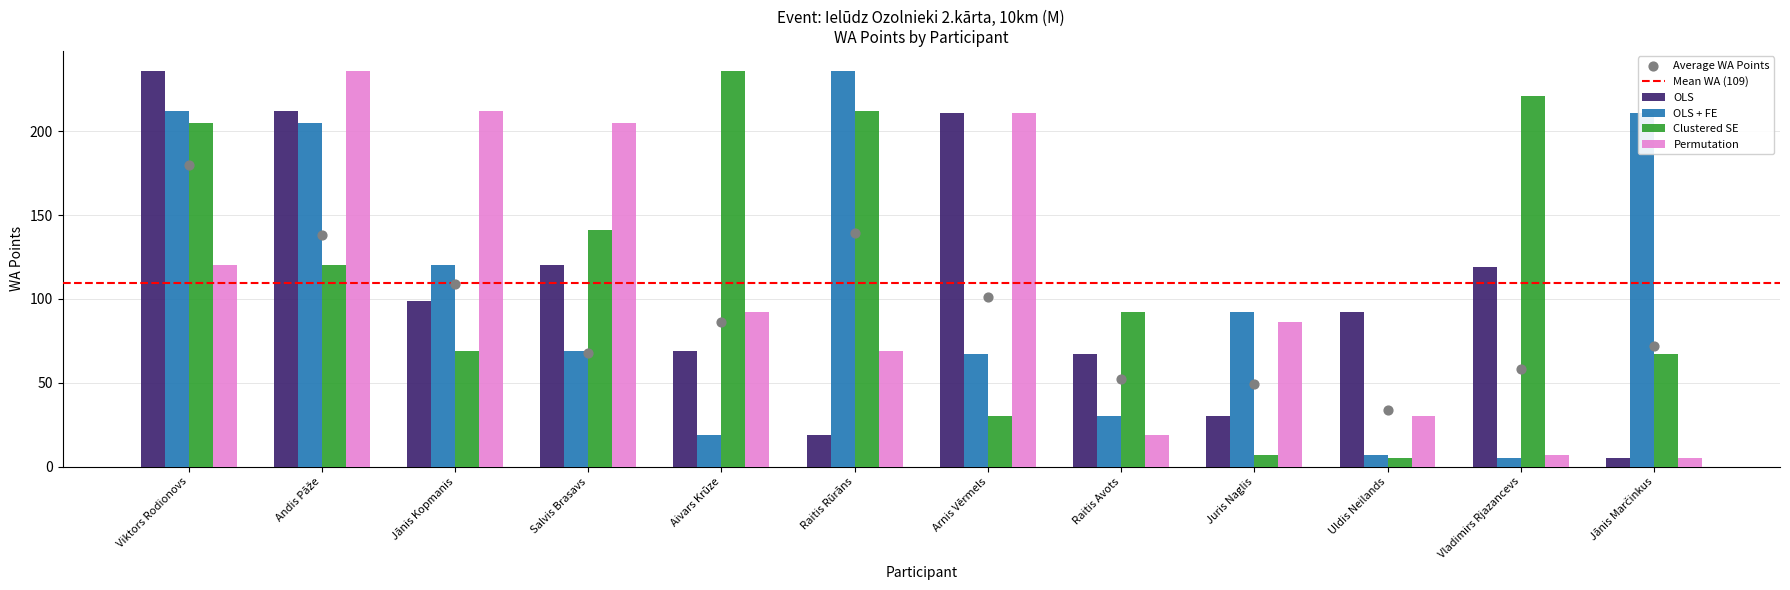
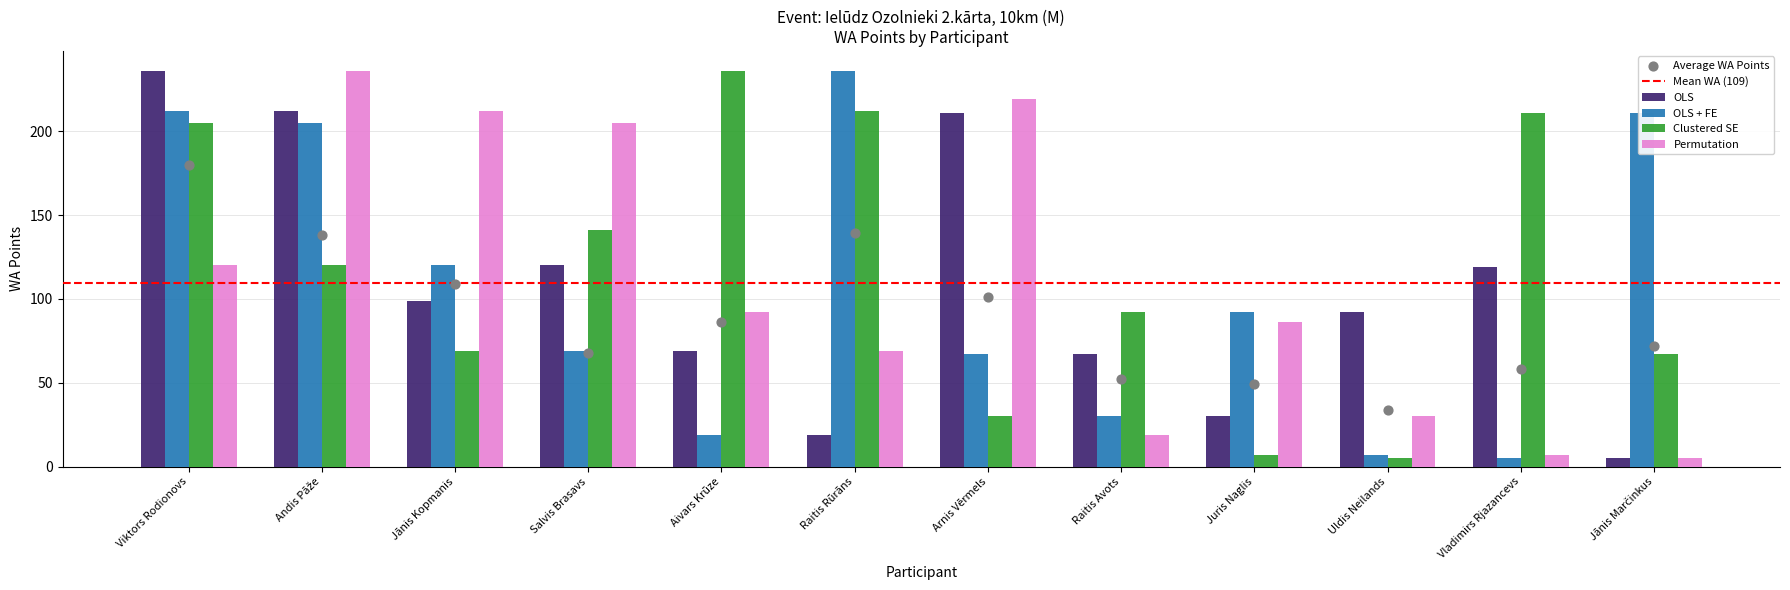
  {
    "OLS": {
      "Viktors Rodionovs": 236,
      "Andis Pāže": 212,
      "Jānis Kopmanis": 99,
      "Salvis Brasavs": 120,
      "Aivars Krūze": 69,
      "Raitis Rūrāns": 19,
      "Arnis Vērmels": 211,
      "Raitis Avots": 67,
      "Juris Naglis": 30,
      "Uldis Neilands": 92,
      "Vladimirs Rjazancevs": 119,
      "Jānis Marčinkus": 5
    },
    "OLS + FE": {
      "Viktors Rodionovs": 212,
      "Andis Pāže": 205,
      "Jānis Kopmanis": 120,
      "Salvis Brasavs": 69,
      "Aivars Krūze": 19,
      "Raitis Rūrāns": 236,
      "Arnis Vērmels": 67,
      "Raitis Avots": 30,
      "Juris Naglis": 92,
      "Uldis Neilands": 7,
      "Vladimirs Rjazancevs": 5
    },
    "Clustered SE": {
      "Viktors Rodionovs": 205,
      "Andis Pāže": 120,
      "Jānis Kopmanis": 69,
      "Salvis Brasavs": 141,
      "Aivars Krūze": 236,
      "Raitis Rūrāns": 212,
      "Arnis Vērmels": 30,
      "Raitis Avots": 92,
      "Juris Naglis": 7,
      "Uldis Neilands": 5,
-     "Vladimirs Rjazancevs": 221,
+     "Vladimirs Rjazancevs": 211,
      "Jānis Marčinkus": 67
    },
    "Permutation": {
      "Viktors Rodionovs": 120,
      "Andis Pāže": 236,
      "Jānis Kopmanis": 212,
      "Salvis Brasavs": 205,
      "Aivars Krūze": 92,
      "Raitis Rūrāns": 69,
-     "Arnis Vērmels": 211,
+     "Arnis Vērmels": 219,
      "Raitis Avots": 19,
      "Juris Naglis": 86,
      "Uldis Neilands": 30,
      "Vladimirs Rjazancevs": 7,
      "Jānis Marčinkus": 5
    }
  }
